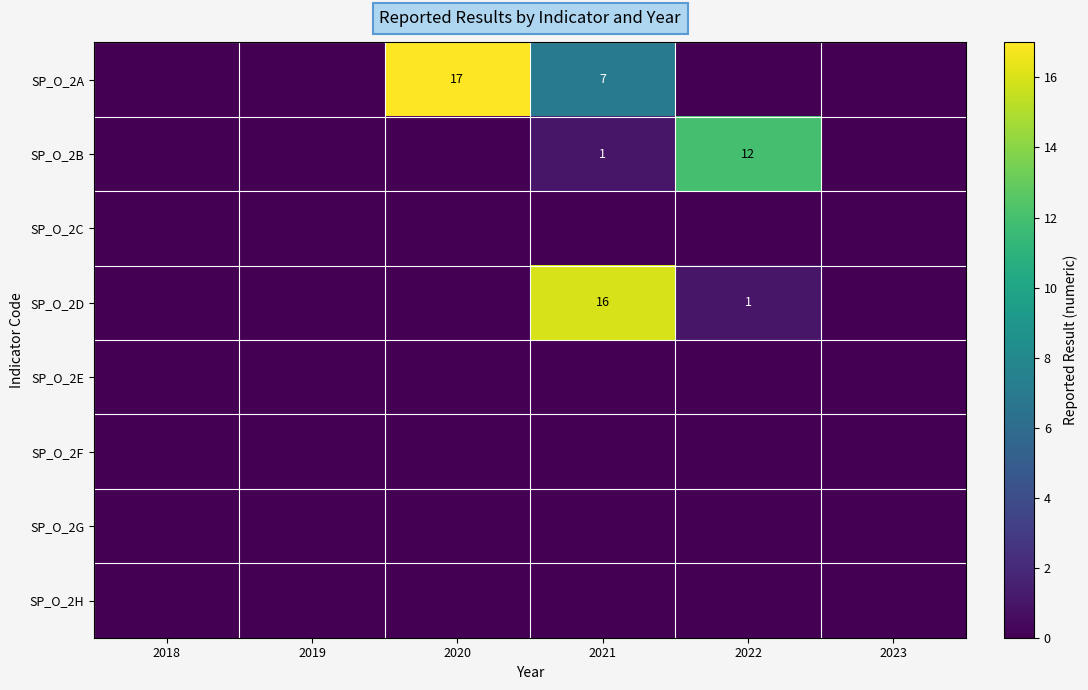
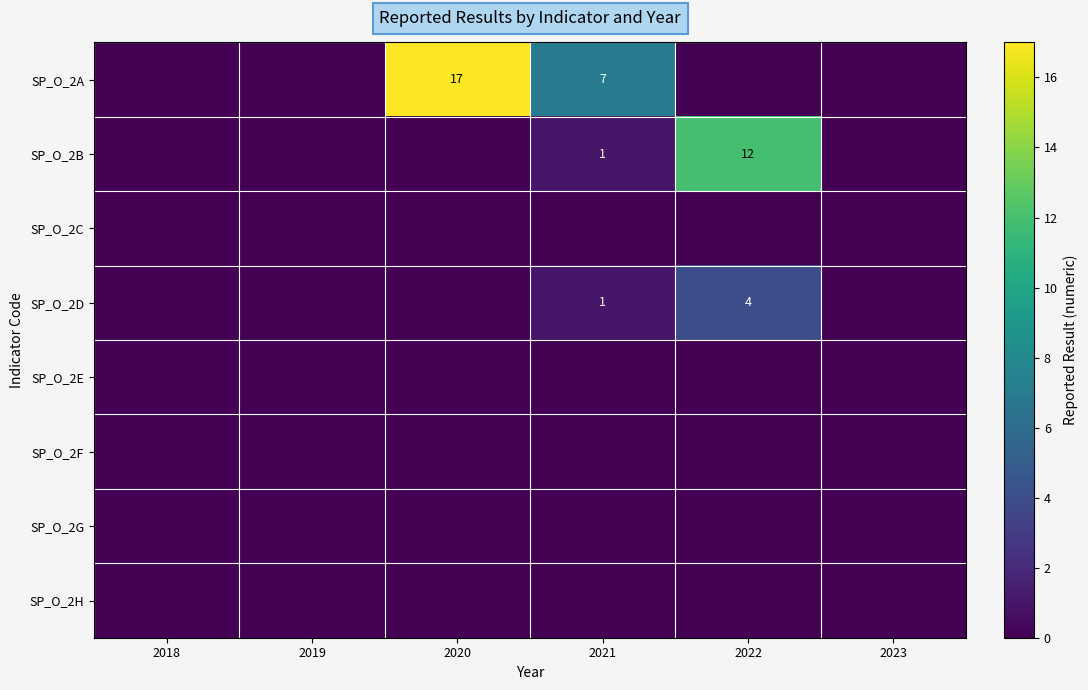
  {
    "SP_O_2A": {
      "2020": 17,
      "2021": 7
    },
    "SP_O_2B": {
      "2021": 1,
      "2022": 12
    },
    "SP_O_2D": {
-     "2021": 16,
-     "2022": 1
+     "2021": 1,
+     "2022": 4
    }
  }
